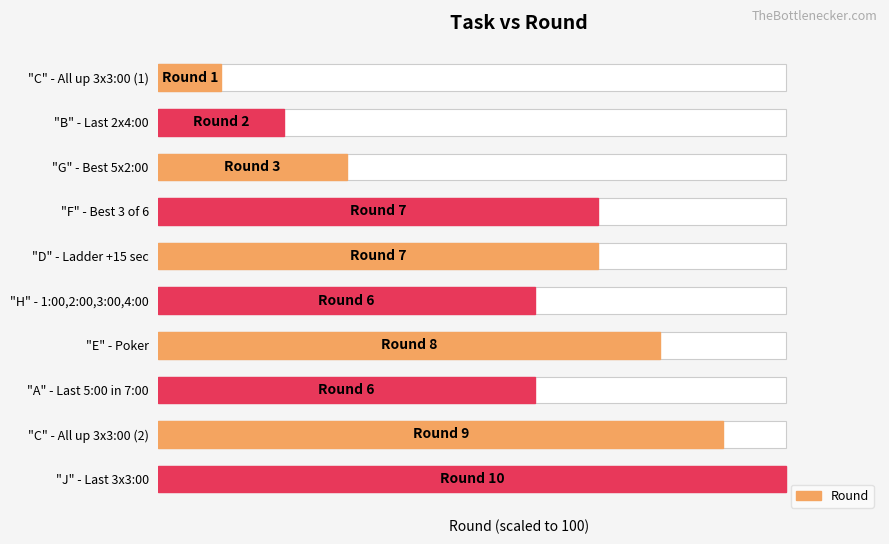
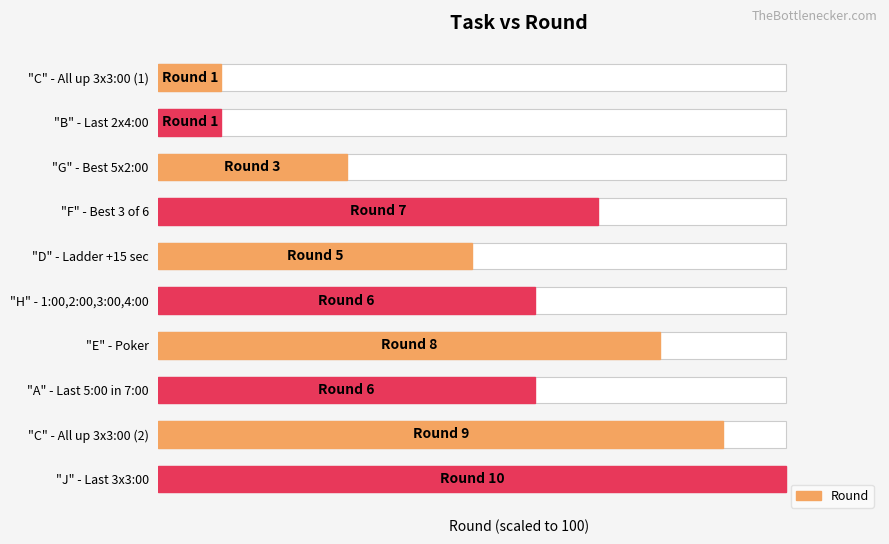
  {
    "Round": {
-     "\"B\" - Last 2x4:00": 2,
-     "\"D\" - Ladder +15 sec": 7
+     "\"B\" - Last 2x4:00": 1,
+     "\"D\" - Ladder +15 sec": 5
    }
  }
